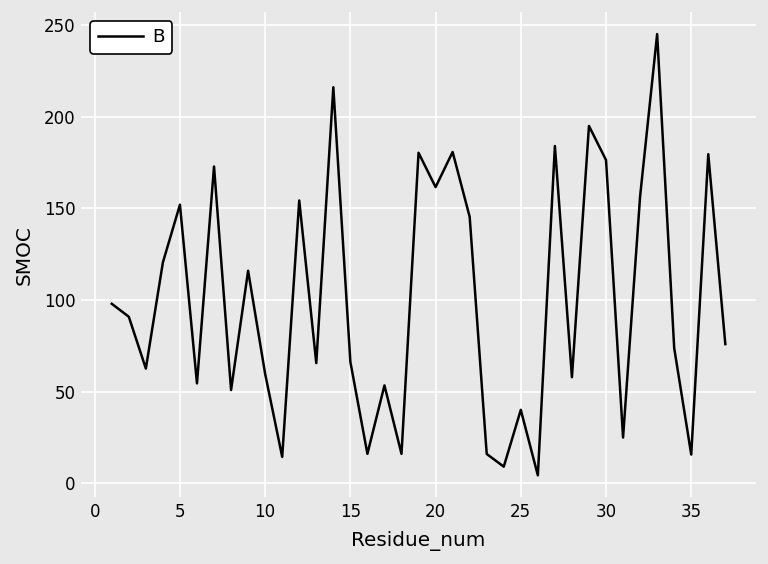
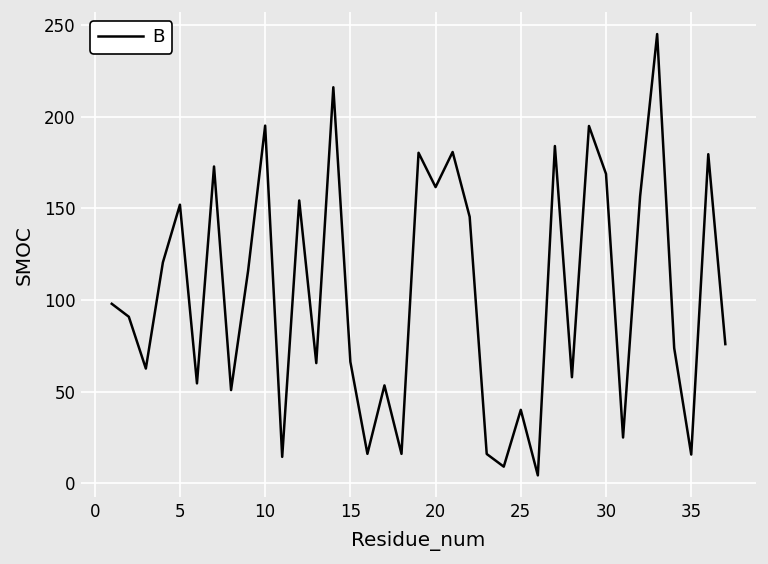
  {
    "5": 152,
-   "10": 60,
+   "10": 195,
    "15": 66,
    "20": 162,
    "25": 40,
-   "30": 176,
+   "30": 169,
    "35": 16
  }
